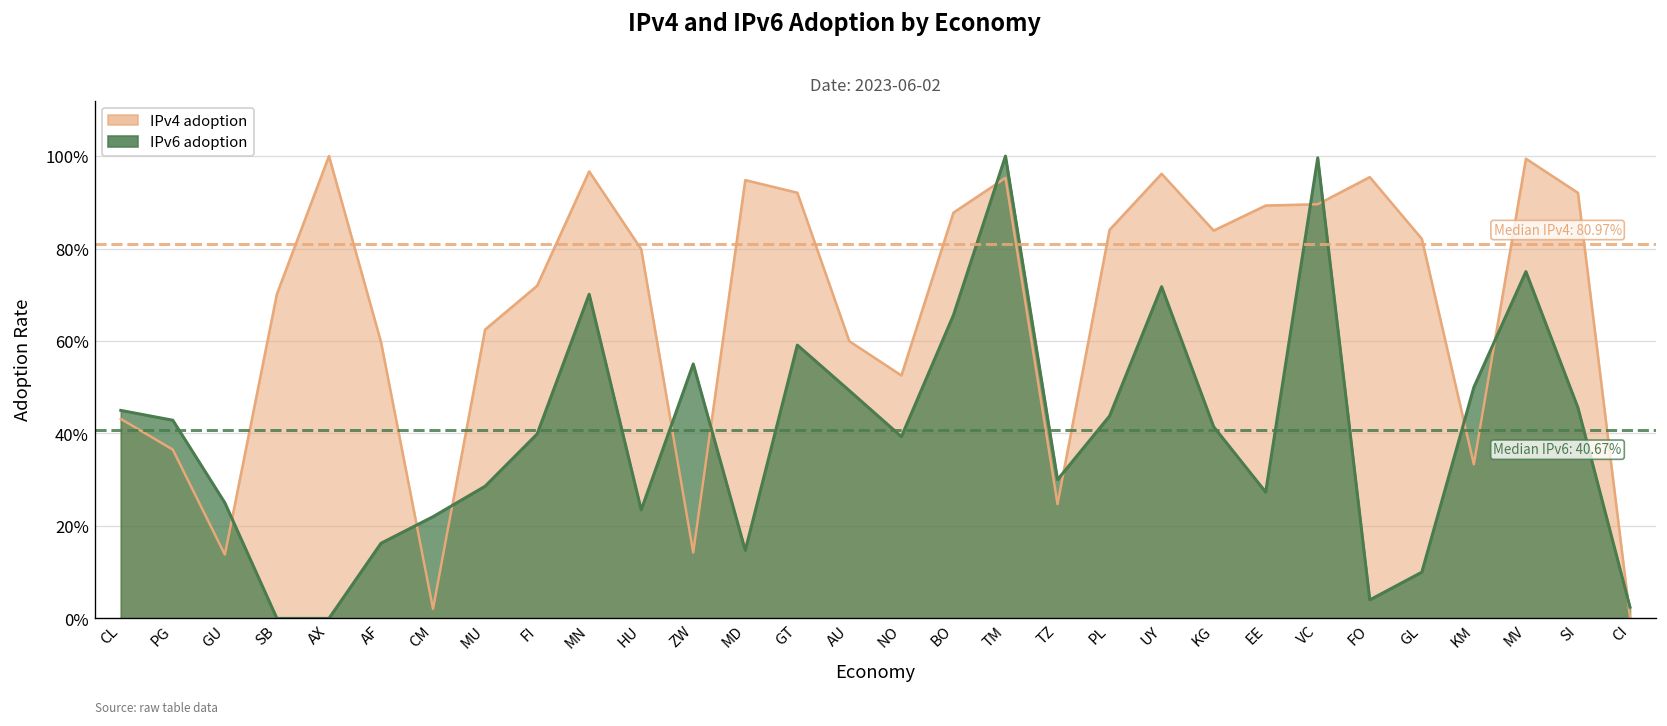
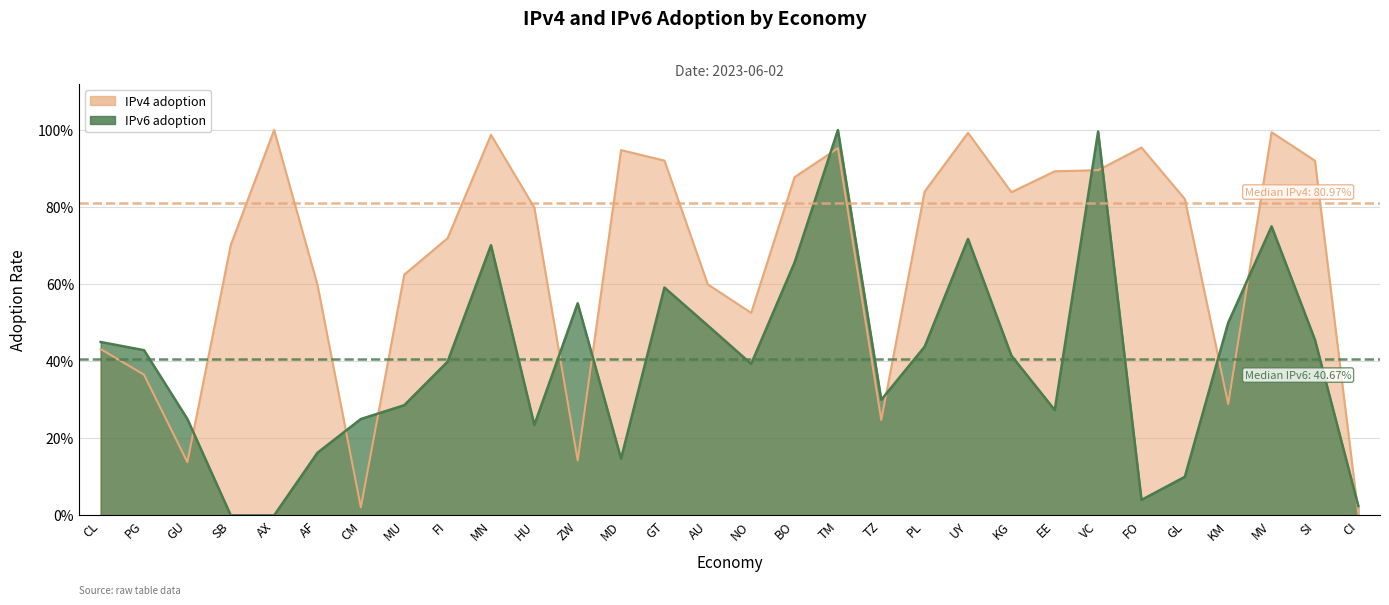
  {
    "IPv4 adoption": {
      "CL": "43%",
      "PG": "37%",
      "GU": "14%",
      "SB": "70%",
      "AX": "100%",
      "AF": "60%",
      "CM": "2%",
      "MU": "62%",
      "FI": "72%",
-     "MN": "97%",
+     "MN": "99%",
      "HU": "80%",
      "ZW": "14%",
      "MD": "95%",
      "GT": "92%",
      "AU": "60%",
      "NO": "53%",
      "BO": "88%",
      "TM": "95%",
      "TZ": "25%",
      "PL": "84%",
-     "UY": "96%",
+     "UY": "99%",
      "KG": "84%",
      "EE": "89%",
      "VC": "90%",
      "FO": "95%",
      "GL": "82%",
-     "KM": "33%",
+     "KM": "29%",
      "MV": "99%",
      "SI": "92%",
      "CI": "0%"
    },
    "IPv6 adoption": {
      "CL": "45%",
      "PG": "43%",
      "GU": "25%",
      "SB": "0%",
      "AX": "0%",
      "AF": "16%",
-     "CM": "22%",
+     "CM": "25%",
      "MU": "29%",
      "FI": "40%",
      "MN": "70%",
      "HU": "23%",
      "ZW": "55%",
      "MD": "15%",
      "GT": "59%",
      "AU": "49%",
      "NO": "39%",
      "BO": "66%",
      "TM": "100%",
      "TZ": "30%",
      "PL": "44%",
      "UY": "72%",
      "KG": "41%",
      "EE": "27%",
      "VC": "100%",
      "FO": "4%",
      "GL": "10%",
      "KM": "50%",
      "MV": "75%",
      "SI": "46%",
      "CI": "2%"
    }
  }
